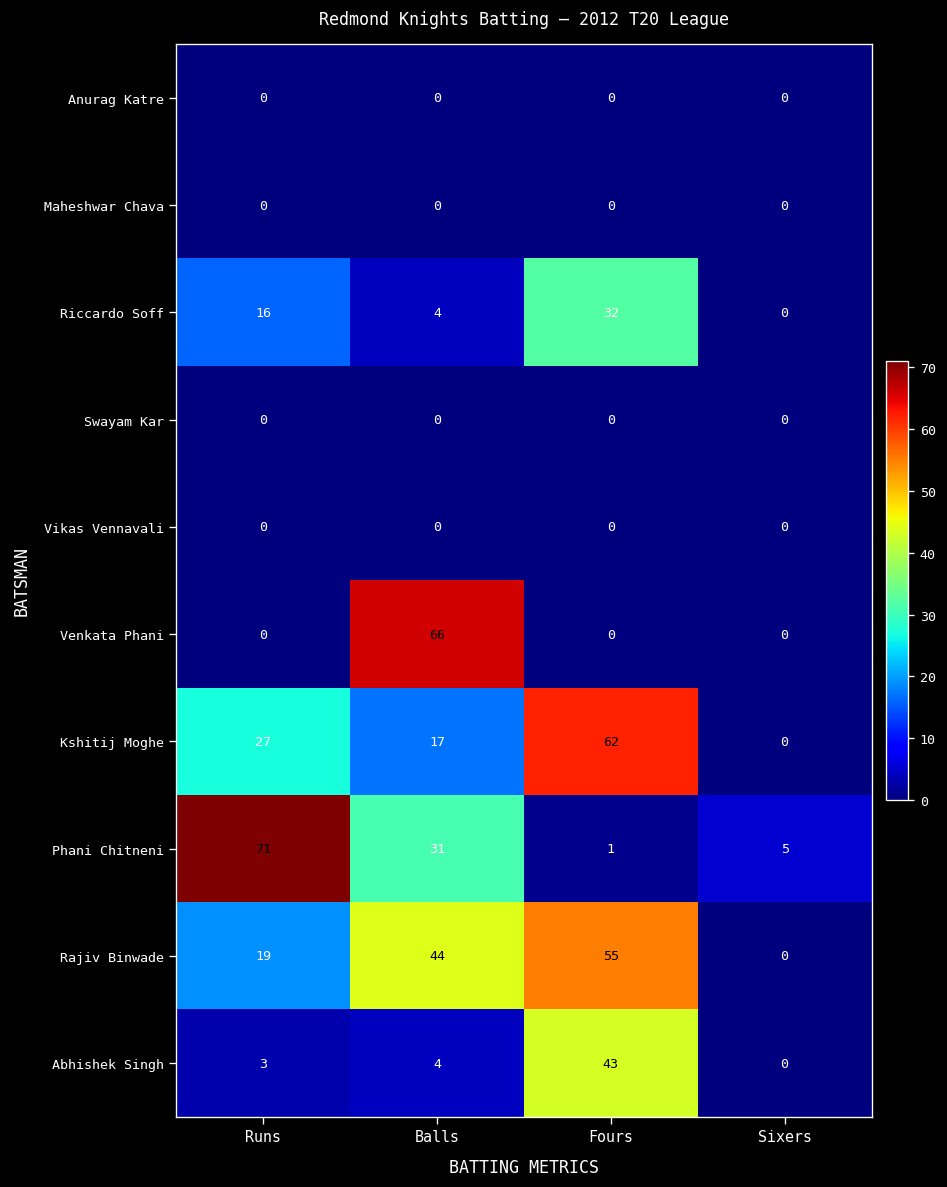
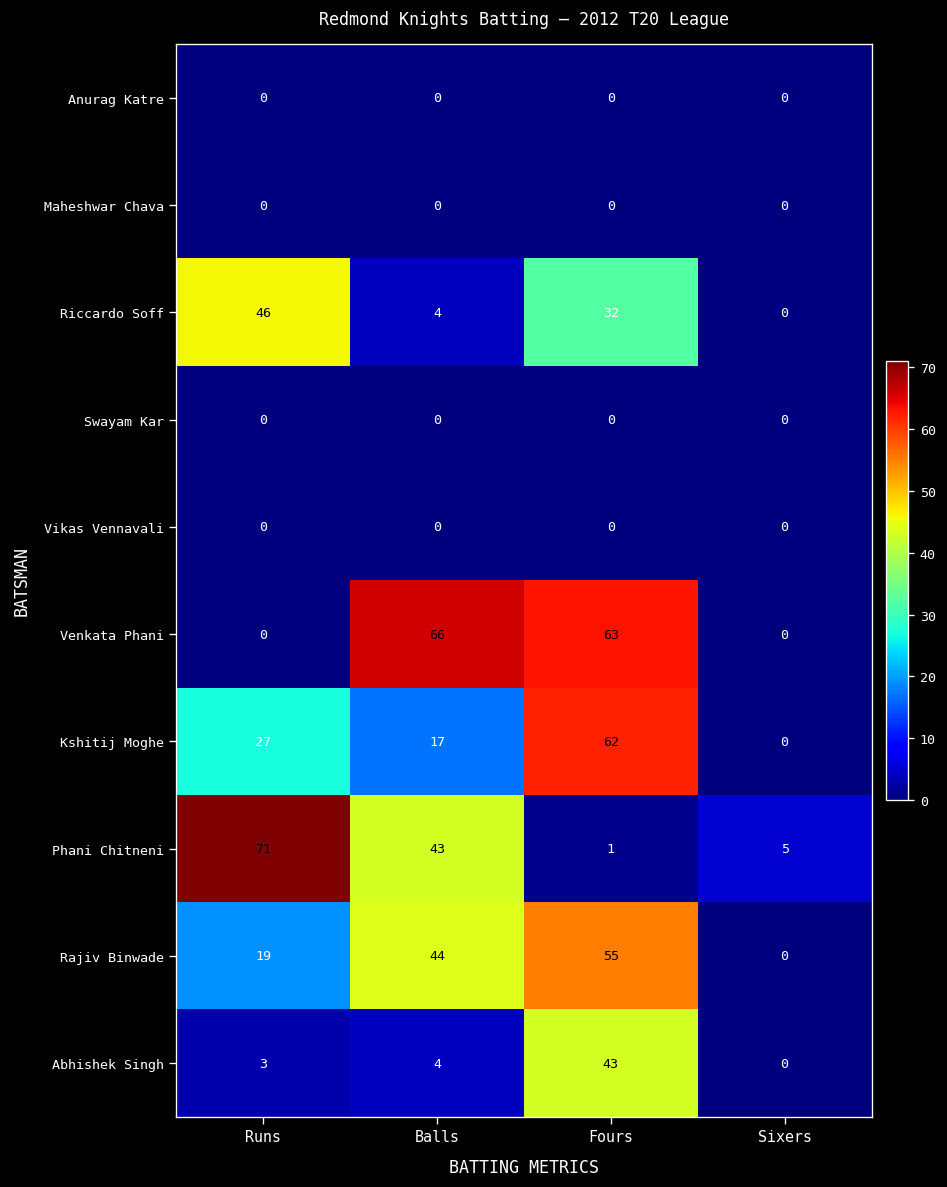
  {
    "Anurag Katre": {
      "Runs": 0,
      "Balls": 0,
      "Fours": 0,
      "Sixers": 0
    },
    "Maheshwar Chava": {
      "Runs": 0,
      "Balls": 0,
      "Fours": 0,
      "Sixers": 0
    },
    "Riccardo Soff": {
-     "Runs": 16,
+     "Runs": 46,
      "Balls": 4,
      "Fours": 32,
      "Sixers": 0
    },
    "Swayam Kar": {
      "Runs": 0,
      "Balls": 0,
      "Fours": 0,
      "Sixers": 0
    },
    "Vikas Vennavali": {
      "Runs": 0,
      "Balls": 0,
      "Fours": 0,
      "Sixers": 0
    },
    "Venkata Phani": {
      "Runs": 0,
      "Balls": 66,
-     "Fours": 0,
+     "Fours": 63,
      "Sixers": 0
    },
    "Kshitij Moghe": {
      "Runs": 27,
      "Balls": 17,
      "Fours": 62,
      "Sixers": 0
    },
    "Phani Chitneni": {
      "Runs": 71,
-     "Balls": 31,
+     "Balls": 43,
      "Fours": 1,
      "Sixers": 5
    },
    "Rajiv Binwade": {
      "Runs": 19,
      "Balls": 44,
      "Fours": 55,
      "Sixers": 0
    },
    "Abhishek Singh": {
      "Runs": 3,
      "Balls": 4,
      "Fours": 43,
      "Sixers": 0
    }
  }
